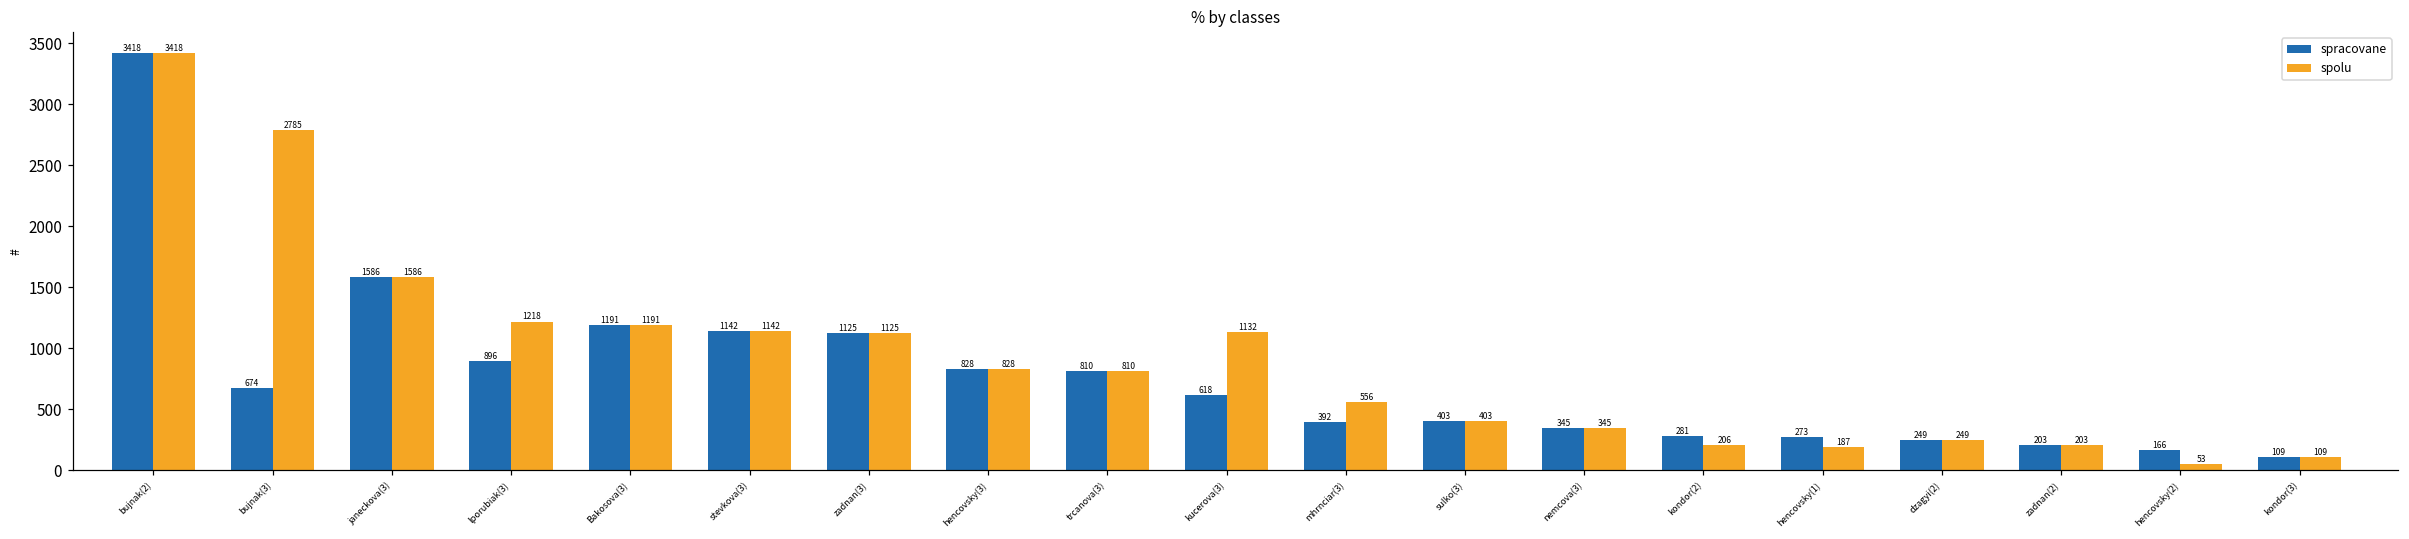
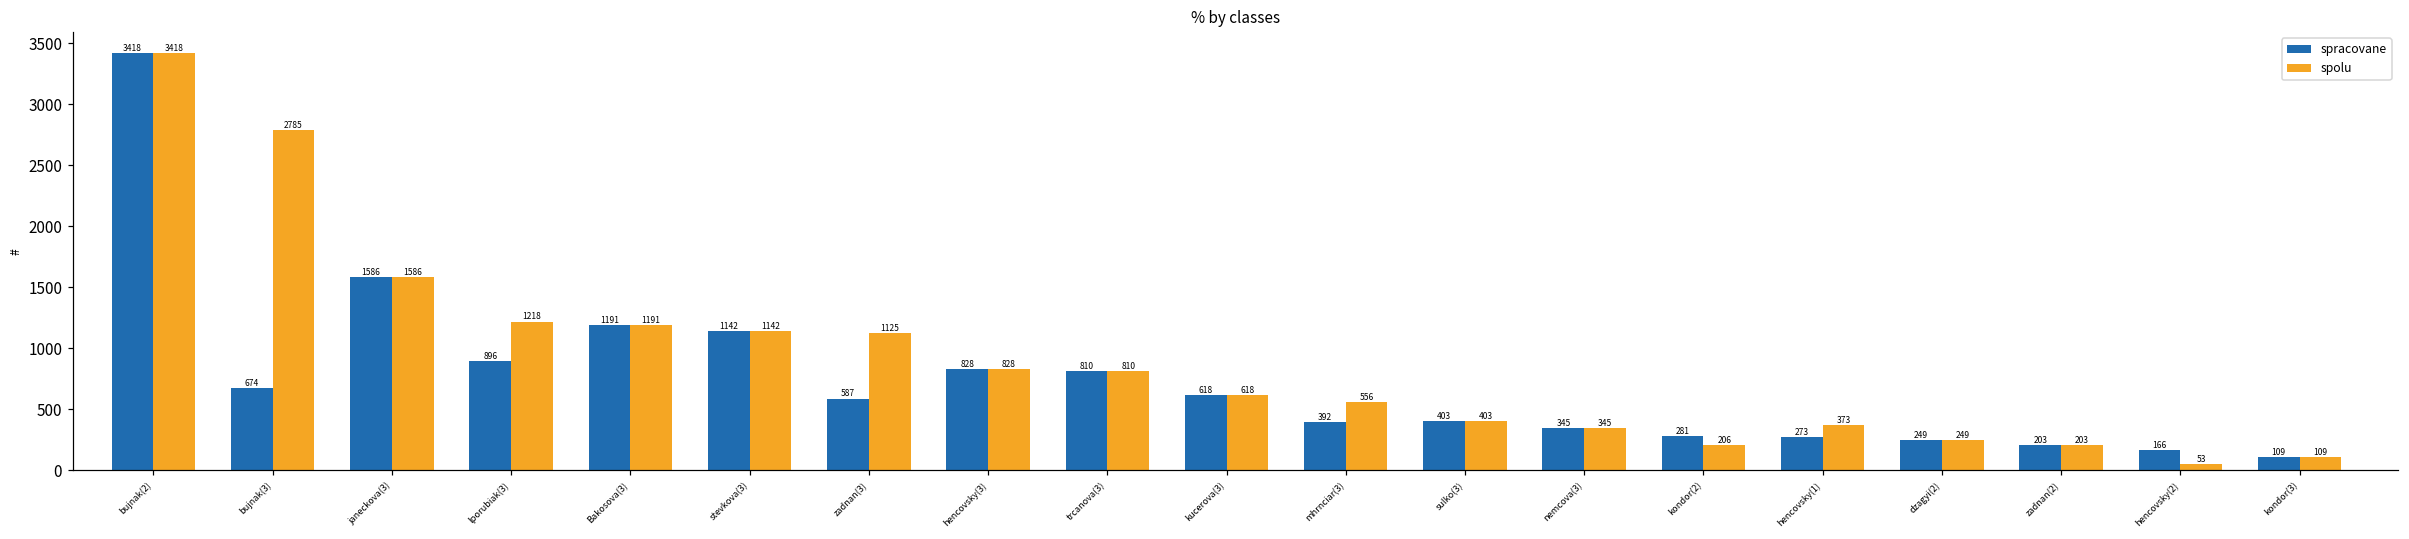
  {
    "spracovane": {
      "bujnak(2)": 3418,
      "bujnak(3)": 674,
      "janeckova(3)": 1586,
      "lporubiak(3)": 896,
      "Bakosova(3)": 1191,
      "stevkova(3)": 1142,
-     "zadnan(3)": 1125,
+     "zadnan(3)": 587,
      "hencovsky(3)": 828,
      "trcanova(3)": 810,
      "kucerova(3)": 618,
      "mhrnciar(3)": 392,
      "sulko(3)": 403,
      "nemcova(3)": 345,
      "kondor(2)": 281,
      "hencovsky(1)": 273,
      "dzagyi(2)": 249,
      "zadnan(2)": 203,
      "hencovsky(2)": 166,
      "kondor(3)": 109
    },
    "spolu": {
      "bujnak(2)": 3418,
      "bujnak(3)": 2785,
      "janeckova(3)": 1586,
      "lporubiak(3)": 1218,
      "Bakosova(3)": 1191,
      "stevkova(3)": 1142,
      "zadnan(3)": 1125,
      "hencovsky(3)": 828,
      "trcanova(3)": 810,
-     "kucerova(3)": 1132,
+     "kucerova(3)": 618,
      "mhrnciar(3)": 556,
      "sulko(3)": 403,
      "nemcova(3)": 345,
      "kondor(2)": 206,
-     "hencovsky(1)": 187,
+     "hencovsky(1)": 373,
      "dzagyi(2)": 249,
      "zadnan(2)": 203,
      "hencovsky(2)": 53,
      "kondor(3)": 109
    }
  }
